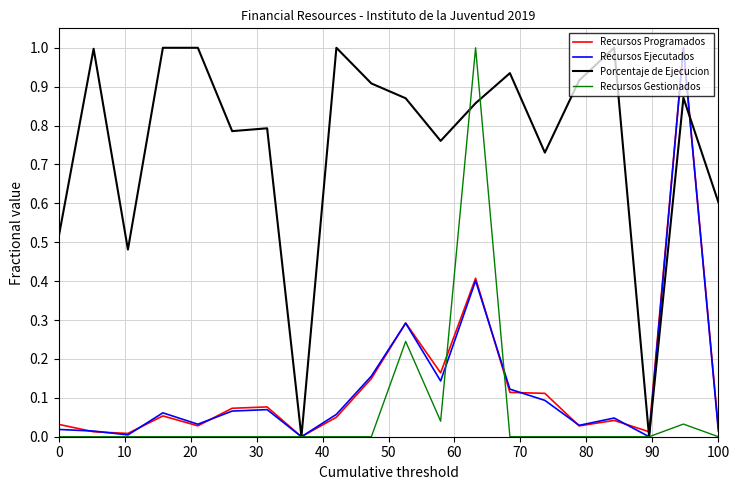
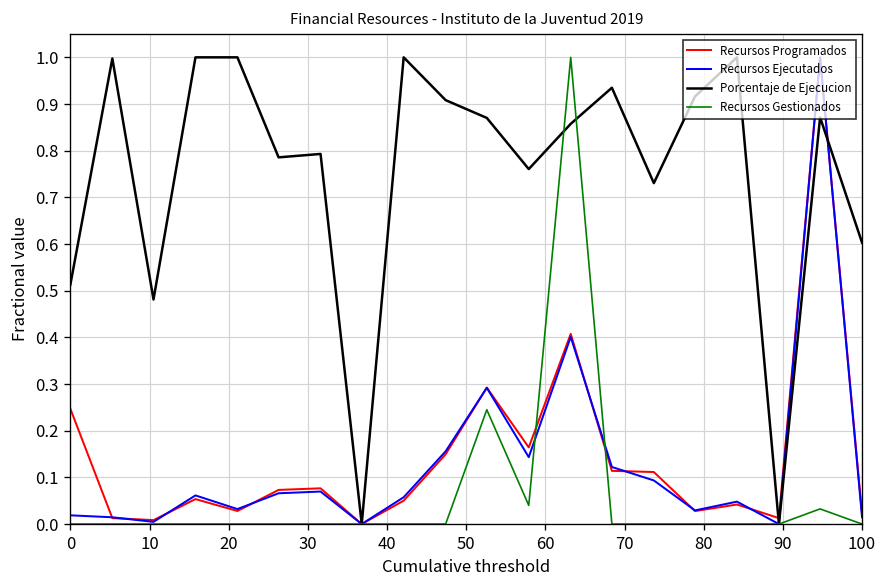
  {
    "Recursos Programados": {
-     "0": 0.03,
+     "0": 0.25,
      "100": 0.02
    },
    "Recursos Ejecutados": {
      "0": 0.02,
      "100": 0.01
    },
    "Porcentaje de Ejecucion": {
      "0": 0.51,
      "100": 0.60
    },
    "Recursos Gestionados": {
      "0": 0.00,
      "100": 0.00
    }
  }
